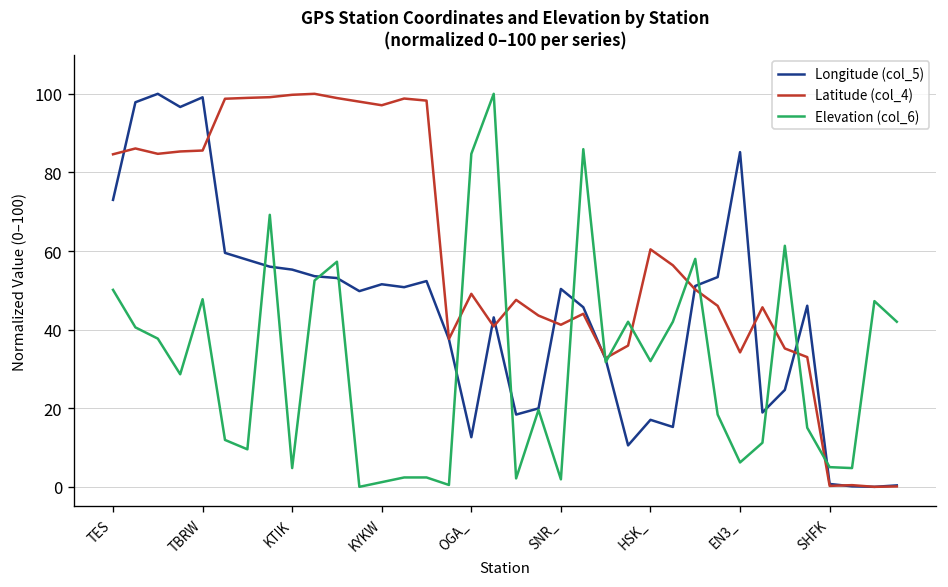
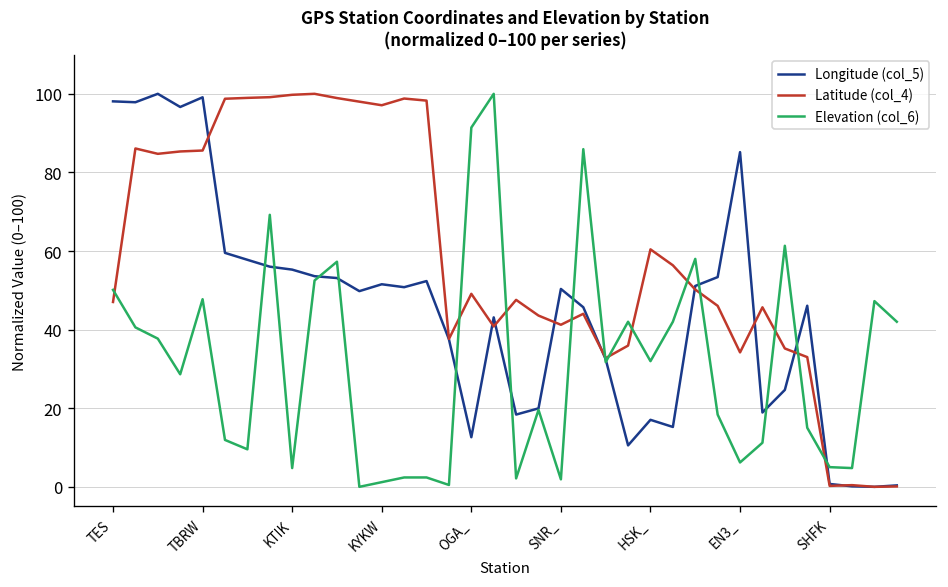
  {
    "Longitude (col_5)": {
-     "TES": 73,
+     "TES": 98,
      "TBRW": 99,
      "KTIK": 55,
      "KYKW": 52,
      "OGA_": 13,
      "SNR_": 50,
      "HSK_": 17,
      "EN3_": 85
    },
    "Latitude (col_4)": {
-     "TES": 85,
+     "TES": 47,
      "TBRW": 86,
      "KTIK": 100,
      "KYKW": 97,
      "OGA_": 49,
      "SNR_": 41,
      "HSK_": 60,
      "EN3_": 34
    },
    "Elevation (col_6)": {
      "TES": 50,
      "TBRW": 48,
      "KTIK": 5,
      "KYKW": 1,
-     "OGA_": 85,
+     "OGA_": 91,
      "SNR_": 2,
      "HSK_": 32,
      "EN3_": 6,
      "SHFK": 5
    }
  }
